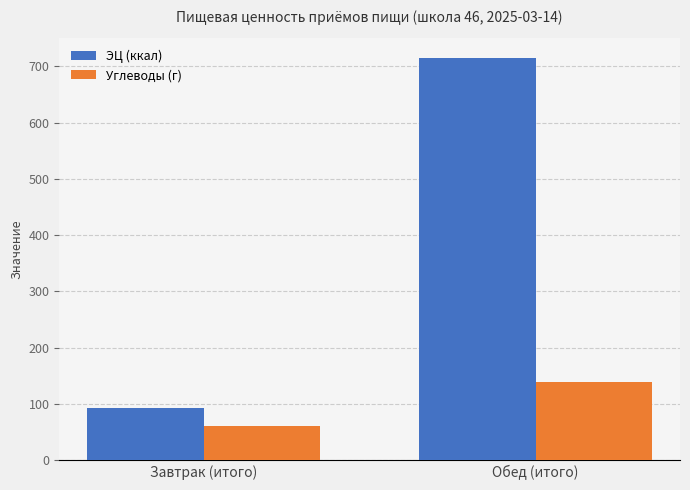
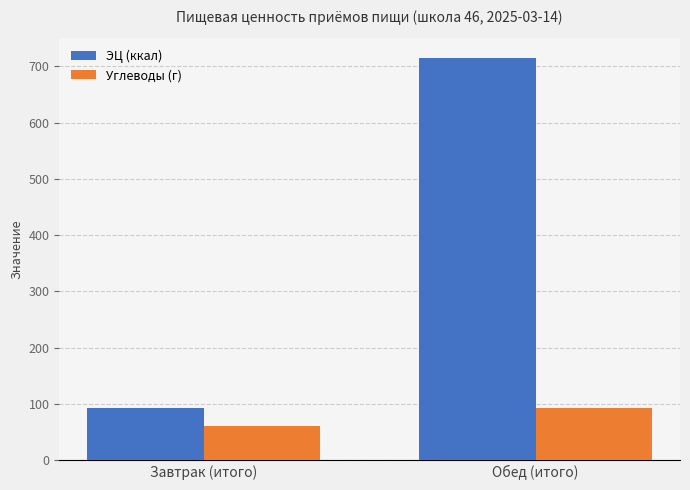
  {
    "ЭЦ (ккал)": {
      "Завтрак (итого)": 90,
      "Обед (итого)": 710
    },
    "Углеводы (г)": {
      "Завтрак (итого)": 60,
-     "Обед (итого)": 140
+     "Обед (итого)": 90
    }
  }
